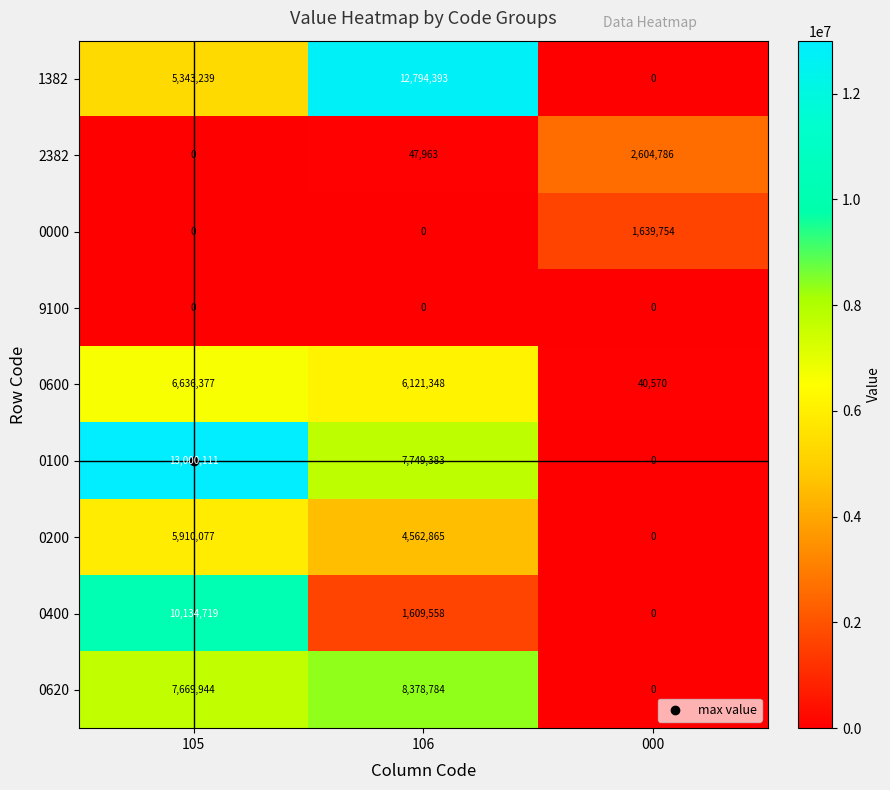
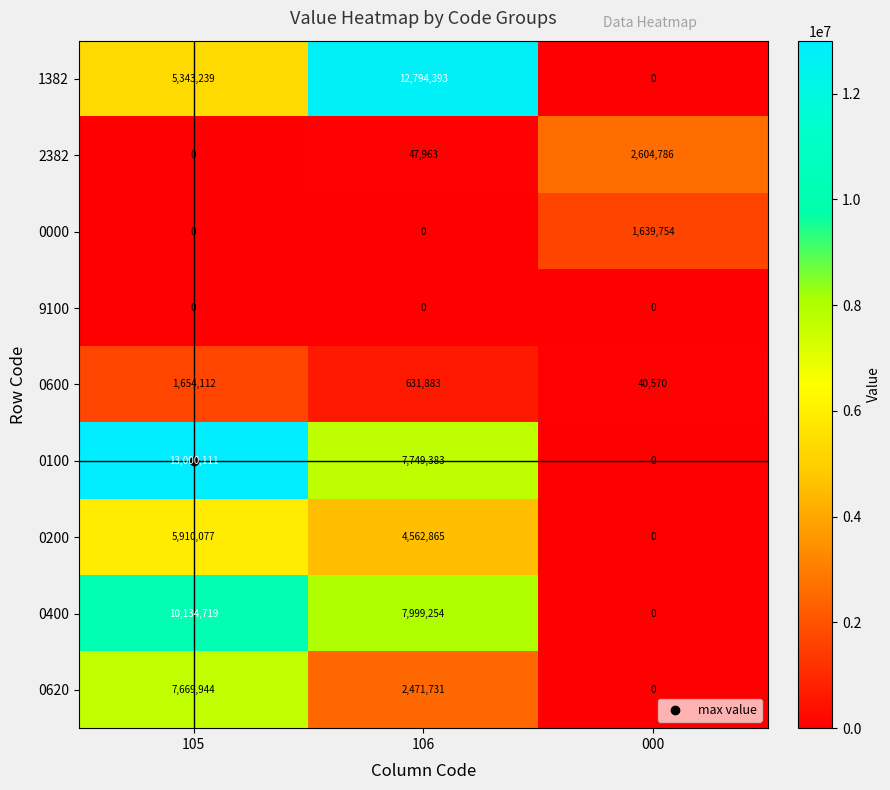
  {
    "1382": {
      "105": "5,343,239",
      "106": "12,794,393",
      "000": "0"
    },
    "2382": {
      "105": "0",
      "106": "47,963",
      "000": "2,604,786"
    },
    "0000": {
      "105": "0",
      "106": "0",
      "000": "1,639,754"
    },
    "9100": {
      "105": "0",
      "106": "0",
      "000": "0"
    },
    "0600": {
-     "105": "6,636,377",
-     "106": "6,121,348",
+     "105": "1,654,112",
+     "106": "631,883",
      "000": "40,570"
    },
    "0100": {
      "106": "7,749,383",
      "000": "0"
    },
    "0200": {
      "105": "5,910,077",
      "106": "4,562,865",
      "000": "0"
    },
    "0400": {
      "105": "10,134,719",
-     "106": "1,609,558",
+     "106": "7,999,254",
      "000": "0"
    },
    "0620": {
      "105": "7,669,944",
-     "106": "8,378,784",
+     "106": "2,471,731",
      "000": "0"
    }
  }
